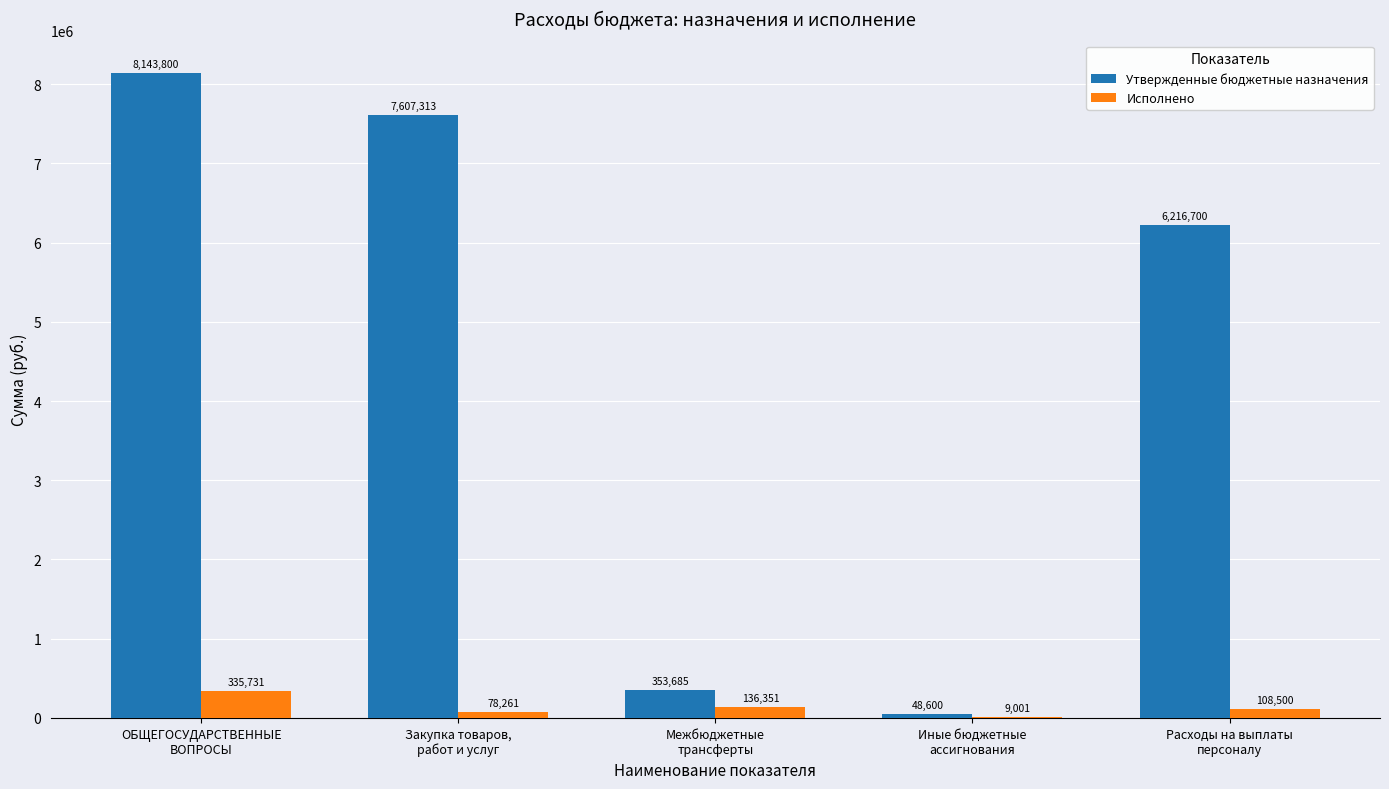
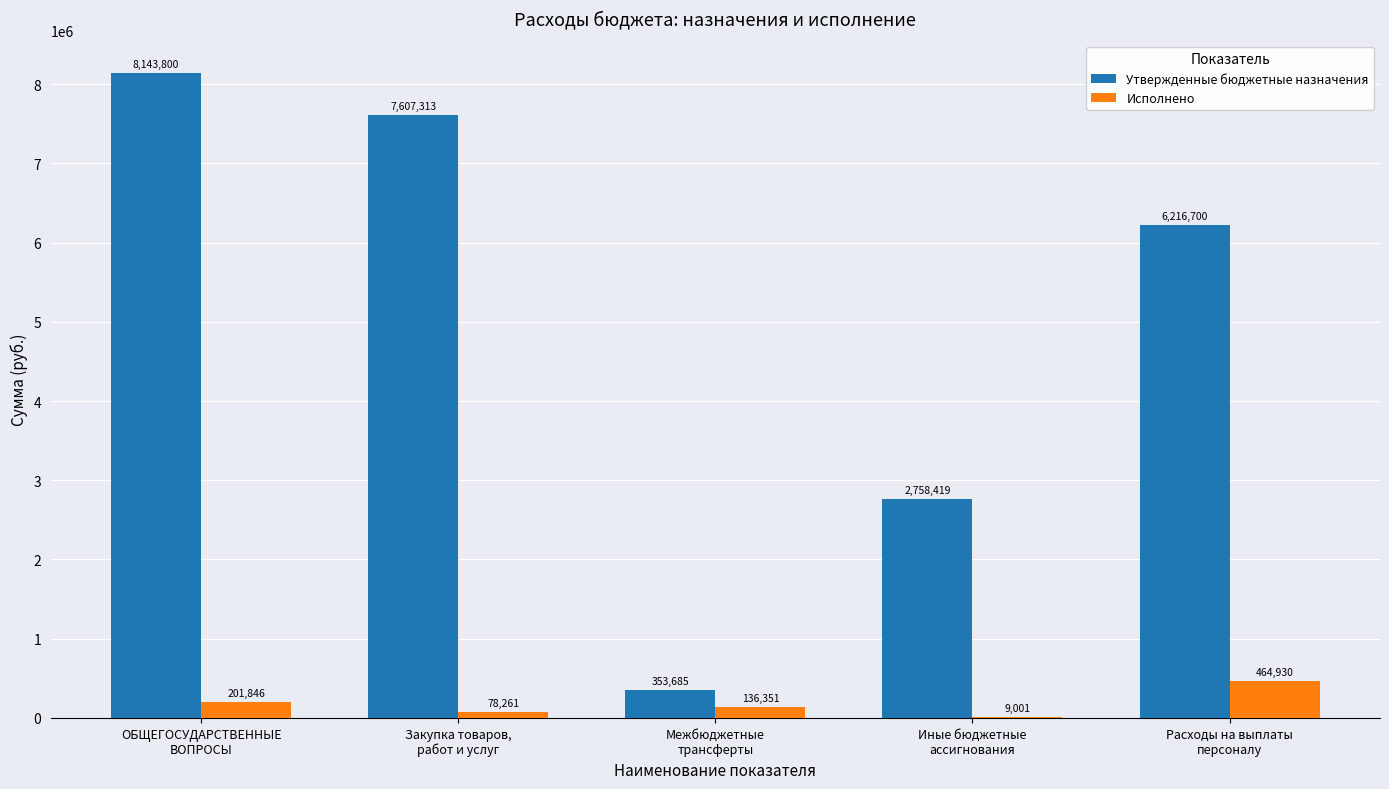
  {
    "Утвержденные бюджетные назначения": {
      "ОБЩЕГОСУДАРСТВЕННЫЕ ВОПРОСЫ": "8,143,800",
      "Закупка товаров, работ и услуг": "7,607,313",
      "Межбюджетные трансферты": "353,685",
-     "Иные бюджетные ассигнования": "48,600",
+     "Иные бюджетные ассигнования": "2,758,419",
      "Расходы на выплаты персоналу": "6,216,700"
    },
    "Исполнено": {
-     "ОБЩЕГОСУДАРСТВЕННЫЕ ВОПРОСЫ": "335,731",
+     "ОБЩЕГОСУДАРСТВЕННЫЕ ВОПРОСЫ": "201,846",
      "Закупка товаров, работ и услуг": "78,261",
      "Межбюджетные трансферты": "136,351",
      "Иные бюджетные ассигнования": "9,001",
-     "Расходы на выплаты персоналу": "108,500"
+     "Расходы на выплаты персоналу": "464,930"
    }
  }
